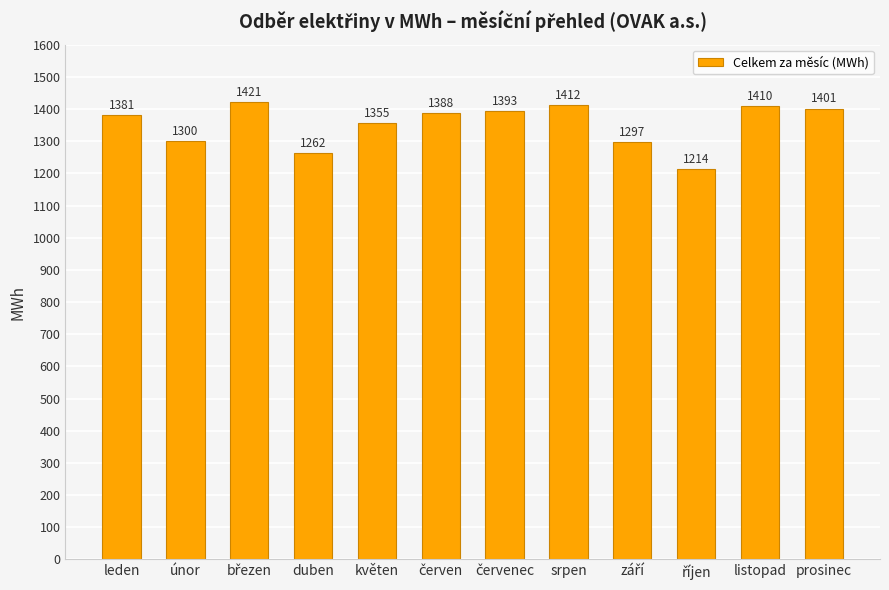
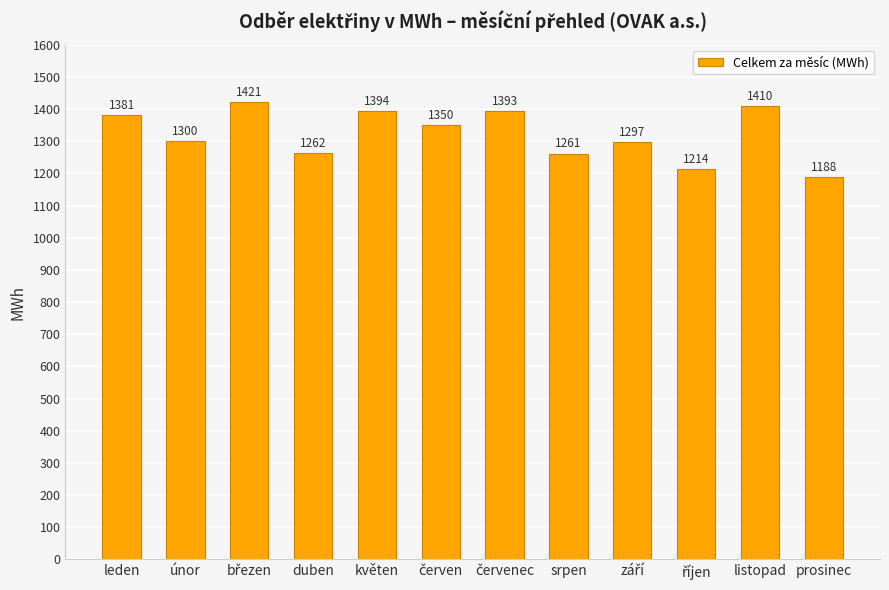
  {
    "leden": 1381,
    "únor": 1300,
    "březen": 1421,
    "duben": 1262,
-   "květen": 1355,
-   "červen": 1388,
+   "květen": 1394,
+   "červen": 1350,
    "červenec": 1393,
-   "srpen": 1412,
+   "srpen": 1261,
    "září": 1297,
    "říjen": 1214,
    "listopad": 1410,
-   "prosinec": 1401
+   "prosinec": 1188
  }
